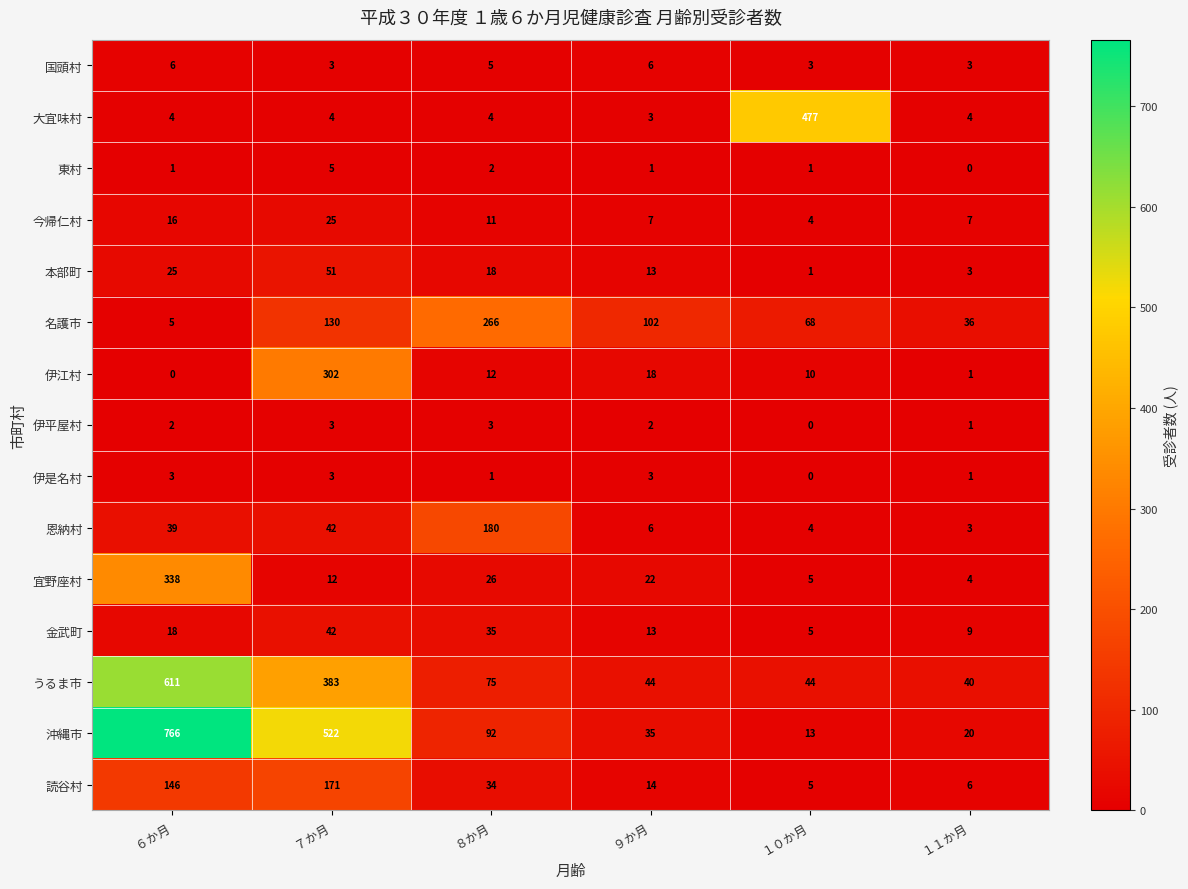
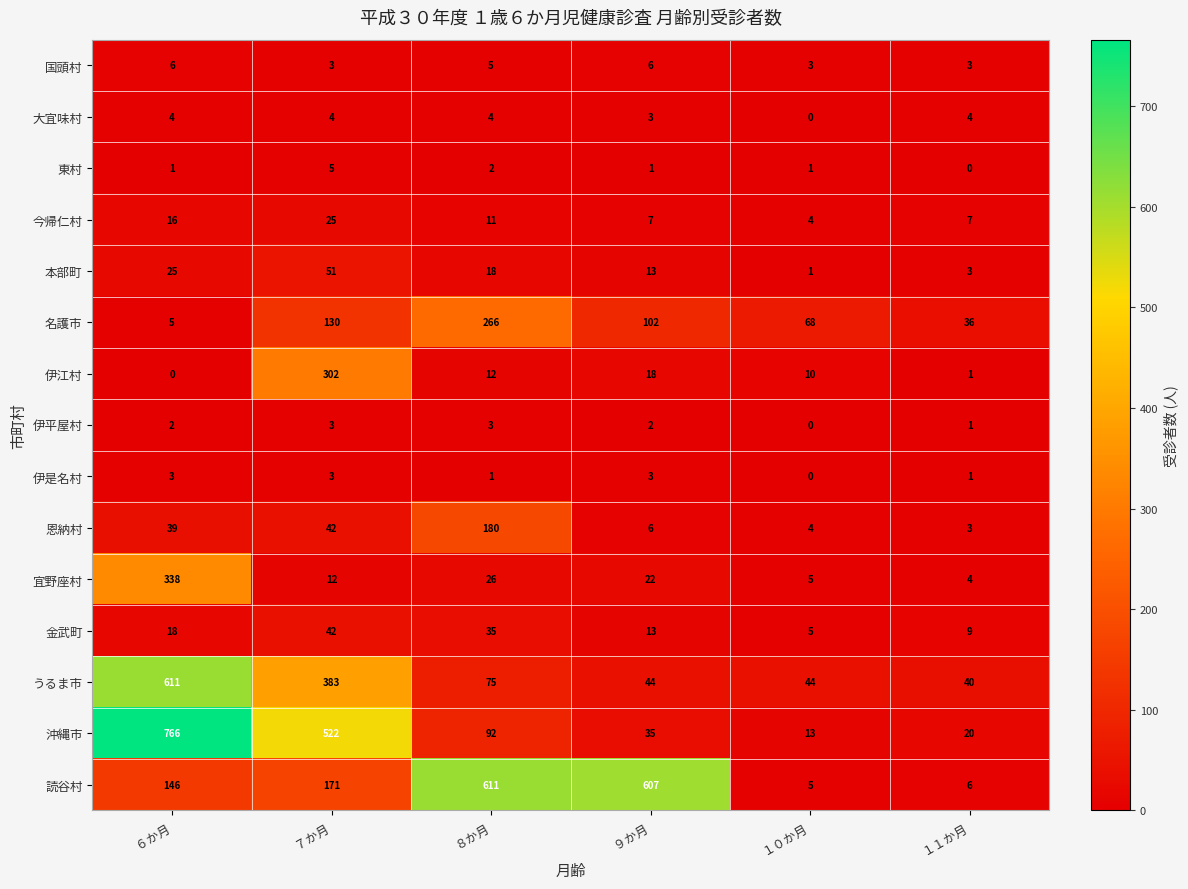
  {
    "国頭村": {
      "６か月": 6,
      "７か月": 3,
      "８か月": 5,
      "９か月": 6,
      "１０か月": 3,
      "１１か月": 3
    },
    "大宜味村": {
      "６か月": 4,
      "７か月": 4,
      "８か月": 4,
      "９か月": 3,
-     "１０か月": 477,
+     "１０か月": 0,
      "１１か月": 4
    },
    "東村": {
      "６か月": 1,
      "７か月": 5,
      "８か月": 2,
      "９か月": 1,
      "１０か月": 1,
      "１１か月": 0
    },
    "今帰仁村": {
      "６か月": 16,
      "７か月": 25,
      "８か月": 11,
      "９か月": 7,
      "１０か月": 4,
      "１１か月": 7
    },
    "本部町": {
      "６か月": 25,
      "７か月": 51,
      "８か月": 18,
      "９か月": 13,
      "１０か月": 1,
      "１１か月": 3
    },
    "名護市": {
      "６か月": 5,
      "７か月": 130,
      "８か月": 266,
      "９か月": 102,
      "１０か月": 68,
      "１１か月": 36
    },
    "伊江村": {
      "６か月": 0,
      "７か月": 302,
      "８か月": 12,
      "９か月": 18,
      "１０か月": 10,
      "１１か月": 1
    },
    "伊平屋村": {
      "６か月": 2,
      "７か月": 3,
      "８か月": 3,
      "９か月": 2,
      "１０か月": 0,
      "１１か月": 1
    },
    "伊是名村": {
      "６か月": 3,
      "７か月": 3,
      "８か月": 1,
      "９か月": 3,
      "１０か月": 0,
      "１１か月": 1
    },
    "恩納村": {
      "６か月": 39,
      "７か月": 42,
      "８か月": 180,
      "９か月": 6,
      "１０か月": 4,
      "１１か月": 3
    },
    "宜野座村": {
      "６か月": 338,
      "７か月": 12,
      "８か月": 26,
      "９か月": 22,
      "１０か月": 5,
      "１１か月": 4
    },
    "金武町": {
      "６か月": 18,
      "７か月": 42,
      "８か月": 35,
      "９か月": 13,
      "１０か月": 5,
      "１１か月": 9
    },
    "うるま市": {
      "６か月": 611,
      "７か月": 383,
      "８か月": 75,
      "９か月": 44,
      "１０か月": 44,
      "１１か月": 40
    },
    "沖縄市": {
      "６か月": 766,
      "７か月": 522,
      "８か月": 92,
      "９か月": 35,
      "１０か月": 13,
      "１１か月": 20
    },
    "読谷村": {
      "６か月": 146,
      "７か月": 171,
-     "８か月": 34,
-     "９か月": 14,
+     "８か月": 611,
+     "９か月": 607,
      "１０か月": 5,
      "１１か月": 6
    }
  }
